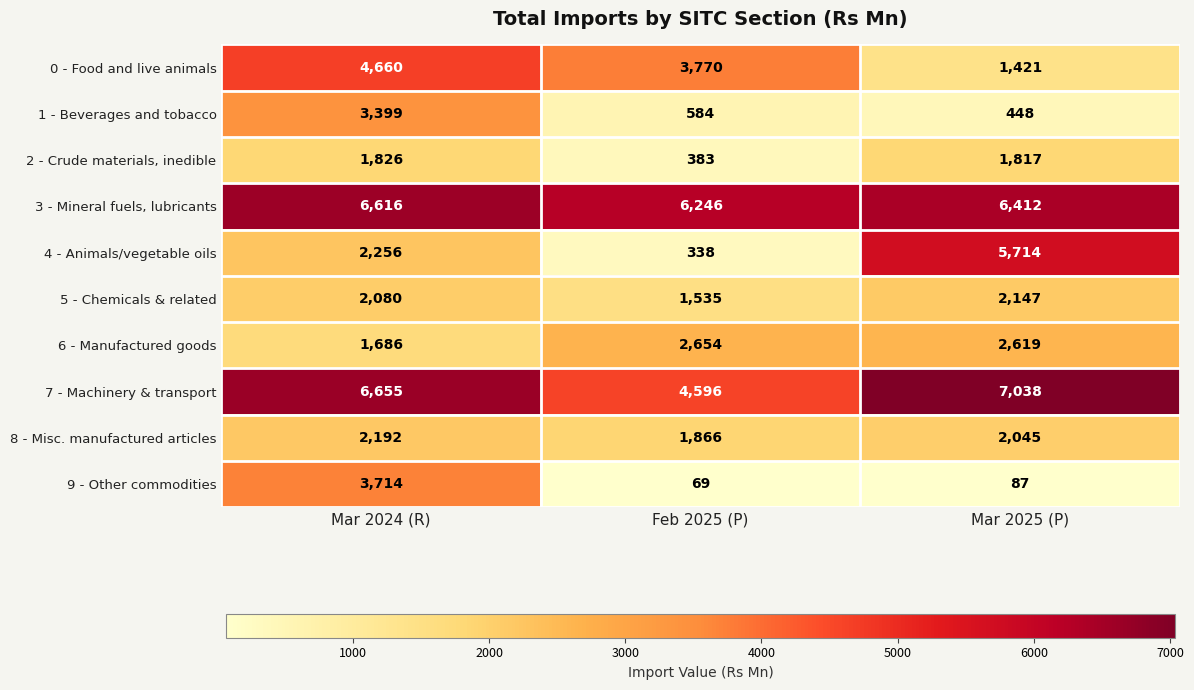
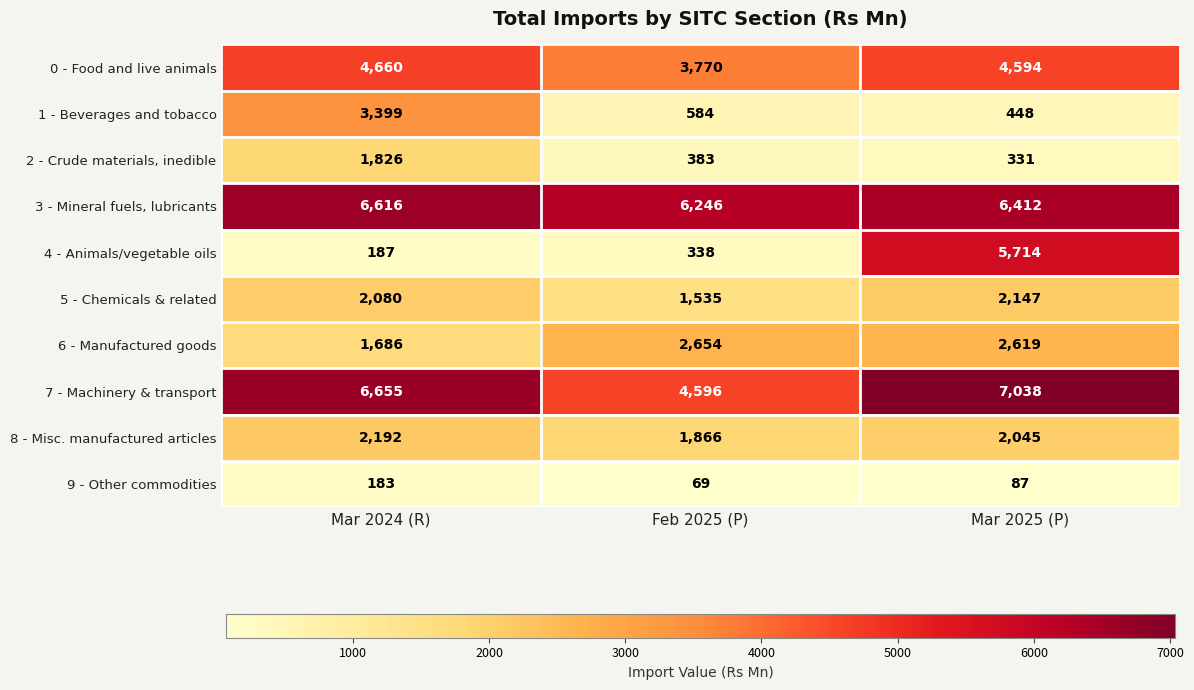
  {
    "0 - Food and live animals": {
      "Mar 2024 (R)": "4,660",
      "Feb 2025 (P)": "3,770",
-     "Mar 2025 (P)": "1,421"
+     "Mar 2025 (P)": "4,594"
    },
    "1 - Beverages and tobacco": {
      "Mar 2024 (R)": "3,399",
      "Feb 2025 (P)": "584",
      "Mar 2025 (P)": "448"
    },
    "2 - Crude materials, inedible": {
      "Mar 2024 (R)": "1,826",
      "Feb 2025 (P)": "383",
-     "Mar 2025 (P)": "1,817"
+     "Mar 2025 (P)": "331"
    },
    "3 - Mineral fuels, lubricants": {
      "Mar 2024 (R)": "6,616",
      "Feb 2025 (P)": "6,246",
      "Mar 2025 (P)": "6,412"
    },
    "4 - Animals/vegetable oils": {
-     "Mar 2024 (R)": "2,256",
+     "Mar 2024 (R)": "187",
      "Feb 2025 (P)": "338",
      "Mar 2025 (P)": "5,714"
    },
    "5 - Chemicals & related": {
      "Mar 2024 (R)": "2,080",
      "Feb 2025 (P)": "1,535",
      "Mar 2025 (P)": "2,147"
    },
    "6 - Manufactured goods": {
      "Mar 2024 (R)": "1,686",
      "Feb 2025 (P)": "2,654",
      "Mar 2025 (P)": "2,619"
    },
    "7 - Machinery & transport": {
      "Mar 2024 (R)": "6,655",
      "Feb 2025 (P)": "4,596",
      "Mar 2025 (P)": "7,038"
    },
    "8 - Misc. manufactured articles": {
      "Mar 2024 (R)": "2,192",
      "Feb 2025 (P)": "1,866",
      "Mar 2025 (P)": "2,045"
    },
    "9 - Other commodities": {
-     "Mar 2024 (R)": "3,714",
+     "Mar 2024 (R)": "183",
      "Feb 2025 (P)": "69",
      "Mar 2025 (P)": "87"
    }
  }
